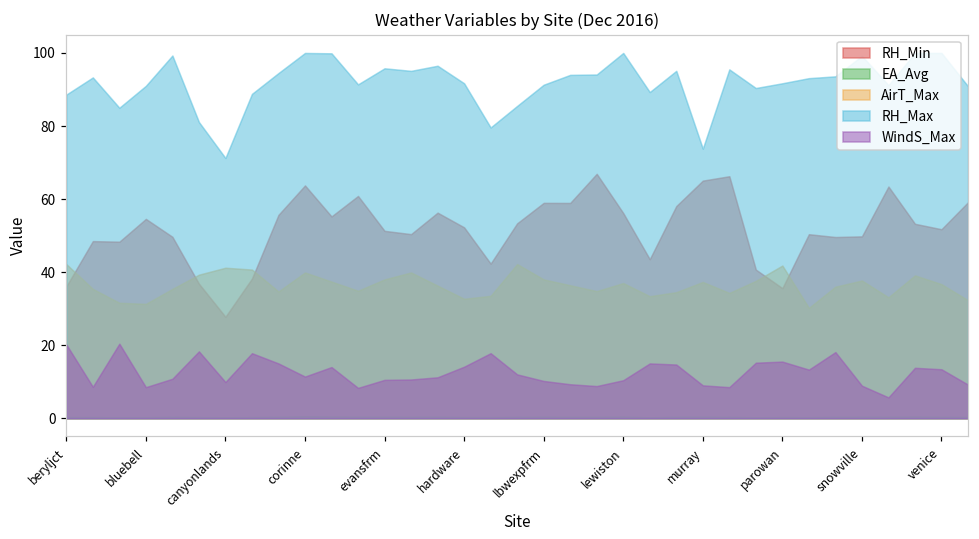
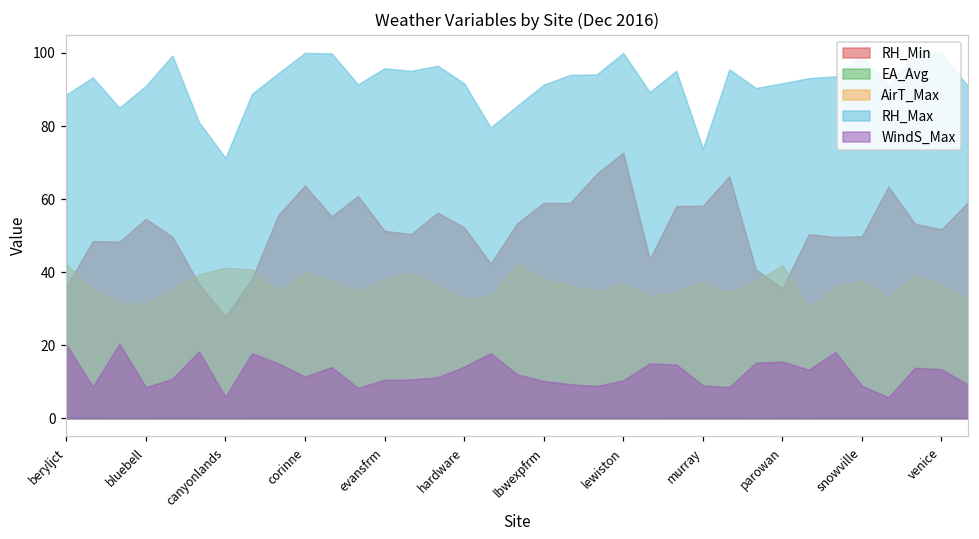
  {
    "RH_Min": {
      "beryljct": 36,
      "bluebell": 55,
      "canyonlands": 28,
      "corinne": 64,
      "evansfrm": 51,
      "hardware": 52,
      "lbwexpfrm": 59,
-     "lewiston": 56,
-     "murray": 65,
+     "lewiston": 73,
+     "murray": 58,
      "parowan": 36,
      "snowville": 50,
      "venice": 52
    },
    "EA_Avg": {
      "beryljct": 0,
      "bluebell": 0,
      "canyonlands": 0,
      "corinne": 1,
      "evansfrm": 0,
      "hardware": 0,
      "lbwexpfrm": 0,
      "lewiston": 0,
      "murray": 0,
      "parowan": 0,
      "snowville": 0,
      "venice": 0
    },
    "AirT_Max": {
      "beryljct": 42,
      "bluebell": 31,
      "canyonlands": 41,
      "corinne": 40,
      "evansfrm": 38,
      "hardware": 33,
      "lbwexpfrm": 38,
      "lewiston": 37,
      "murray": 37,
      "parowan": 42,
      "snowville": 38,
      "venice": 37
    },
    "RH_Max": {
      "beryljct": 89,
      "bluebell": 91,
      "canyonlands": 71,
      "corinne": 100,
      "evansfrm": 96,
      "hardware": 92,
      "lbwexpfrm": 91,
      "lewiston": 100,
      "murray": 74,
      "parowan": 92
    },
    "WindS_Max": {
      "beryljct": 20,
      "bluebell": 9,
-     "canyonlands": 10,
+     "canyonlands": 6,
      "corinne": 11,
      "evansfrm": 11,
      "hardware": 14,
      "lbwexpfrm": 10,
      "lewiston": 10,
      "murray": 9,
      "parowan": 16,
      "snowville": 9,
      "venice": 13
    }
  }
